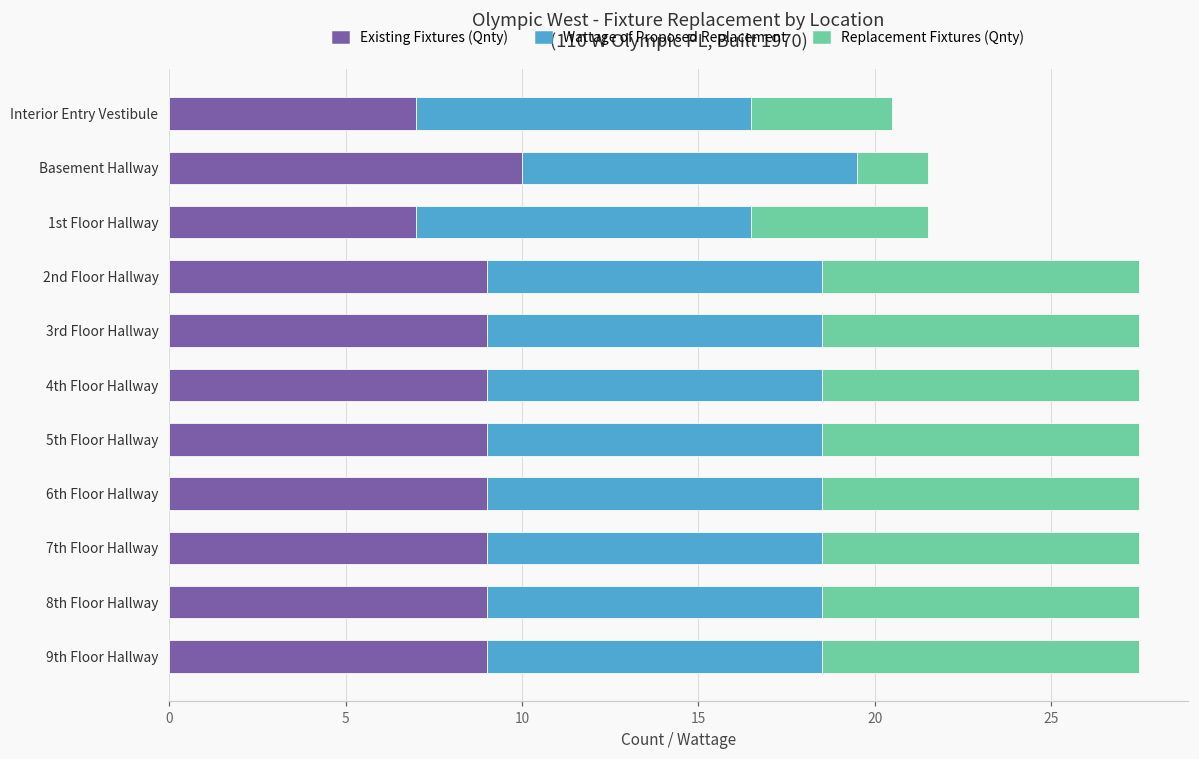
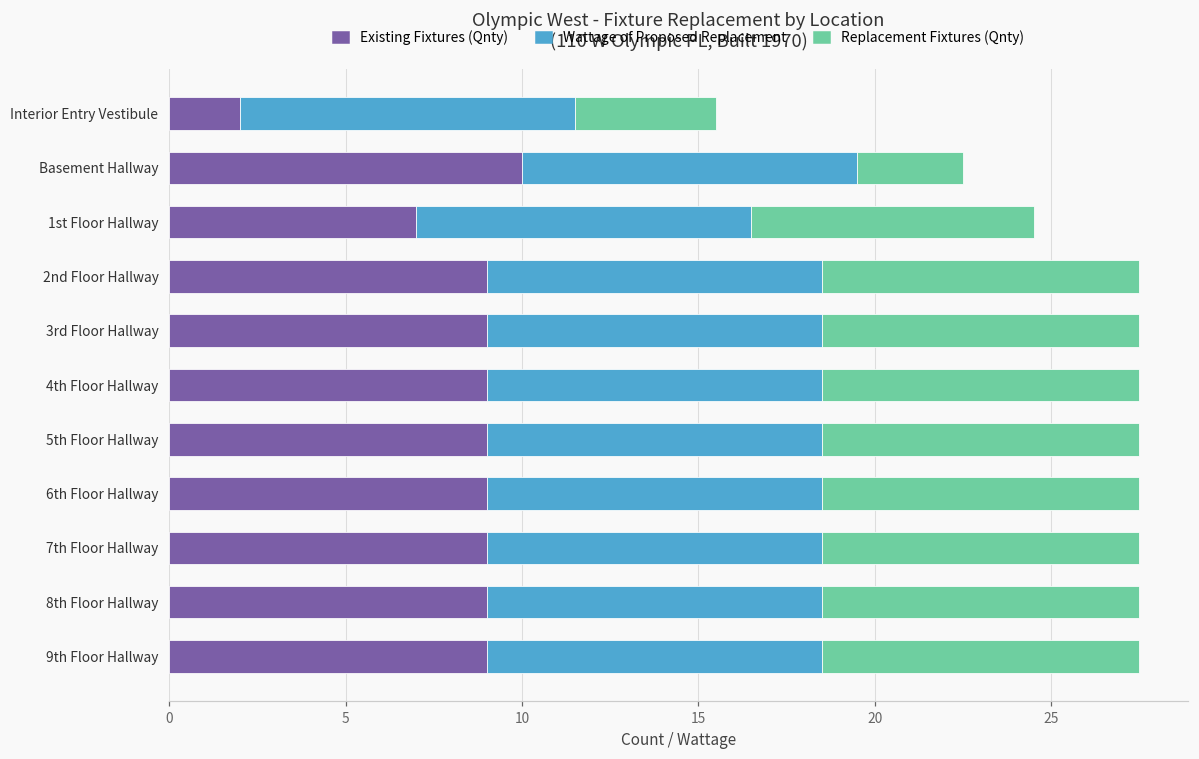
  {
    "Existing Fixtures (Qnty)": {
-     "Interior Entry Vestibule": 7,
+     "Interior Entry Vestibule": 2,
      "Basement Hallway": 10,
      "1st Floor Hallway": 7,
      "2nd Floor Hallway": 9,
      "3rd Floor Hallway": 9,
      "4th Floor Hallway": 9,
      "5th Floor Hallway": 9,
      "6th Floor Hallway": 9,
      "7th Floor Hallway": 9,
      "8th Floor Hallway": 9,
      "9th Floor Hallway": 9
    },
    "Wattage of Proposed Replacement": {
      "Interior Entry Vestibule": 9.5,
      "Basement Hallway": 9.5,
      "1st Floor Hallway": 9.5,
      "2nd Floor Hallway": 9.5,
      "3rd Floor Hallway": 9.5,
      "4th Floor Hallway": 9.5,
      "5th Floor Hallway": 9.5,
      "6th Floor Hallway": 9.5,
      "7th Floor Hallway": 9.5,
      "8th Floor Hallway": 9.5,
      "9th Floor Hallway": 9.5
    },
    "Replacement Fixtures (Qnty)": {
      "Interior Entry Vestibule": 4,
-     "Basement Hallway": 2,
-     "1st Floor Hallway": 5,
+     "Basement Hallway": 3,
+     "1st Floor Hallway": 8,
      "2nd Floor Hallway": 9,
      "3rd Floor Hallway": 9,
      "4th Floor Hallway": 9,
      "5th Floor Hallway": 9,
      "6th Floor Hallway": 9,
      "7th Floor Hallway": 9,
      "8th Floor Hallway": 9,
      "9th Floor Hallway": 9
    }
  }
